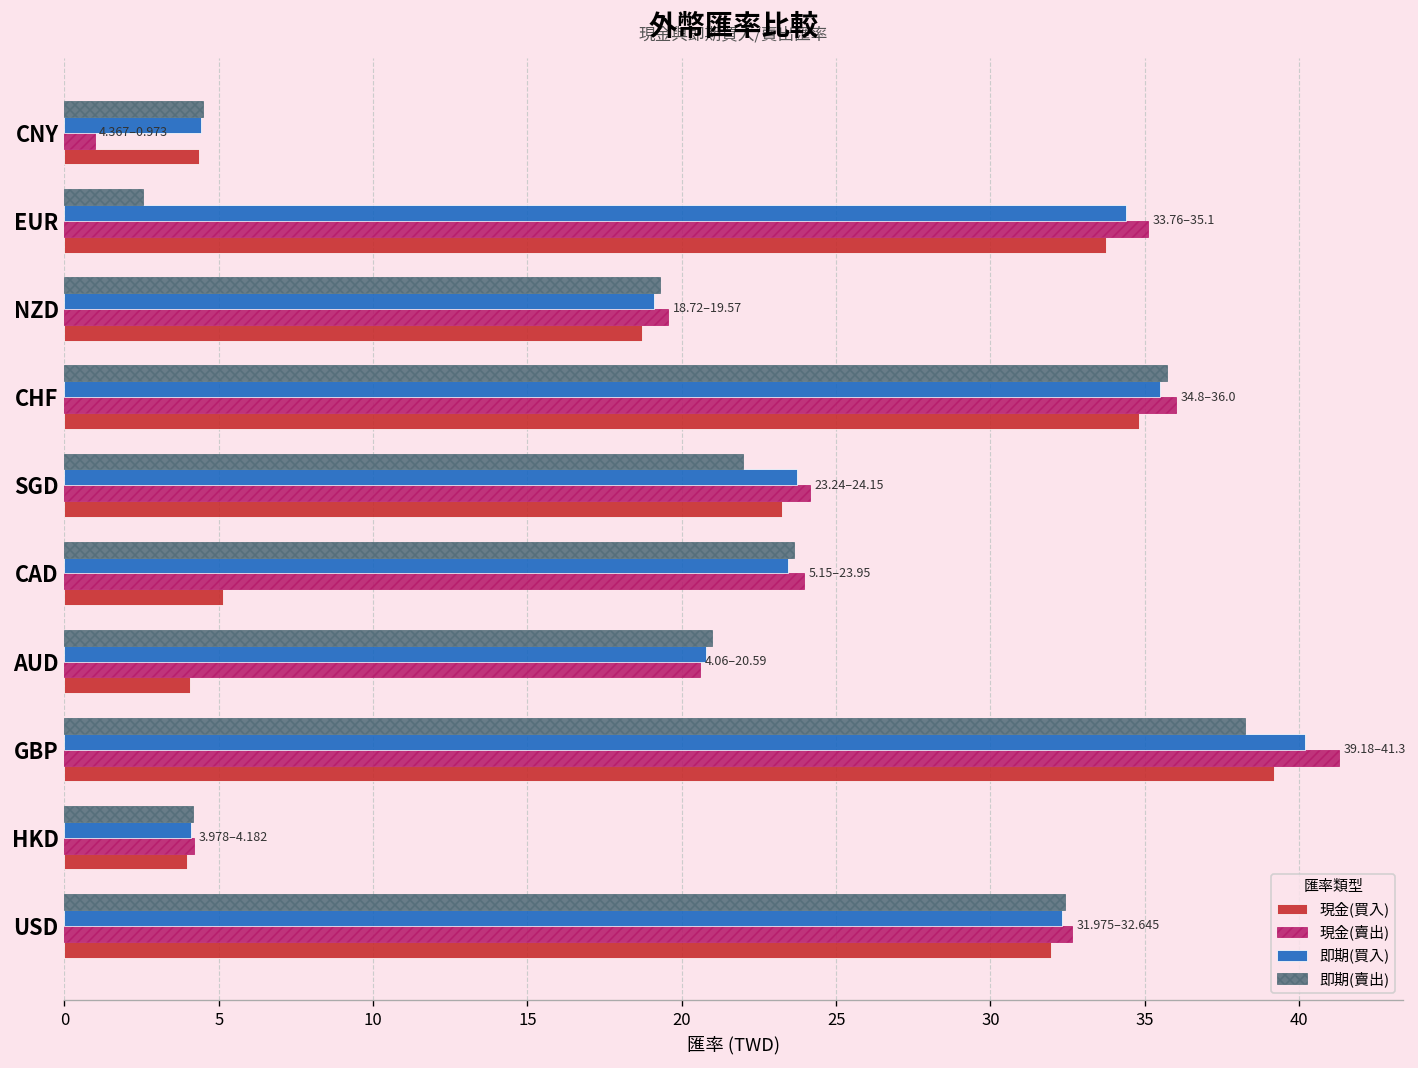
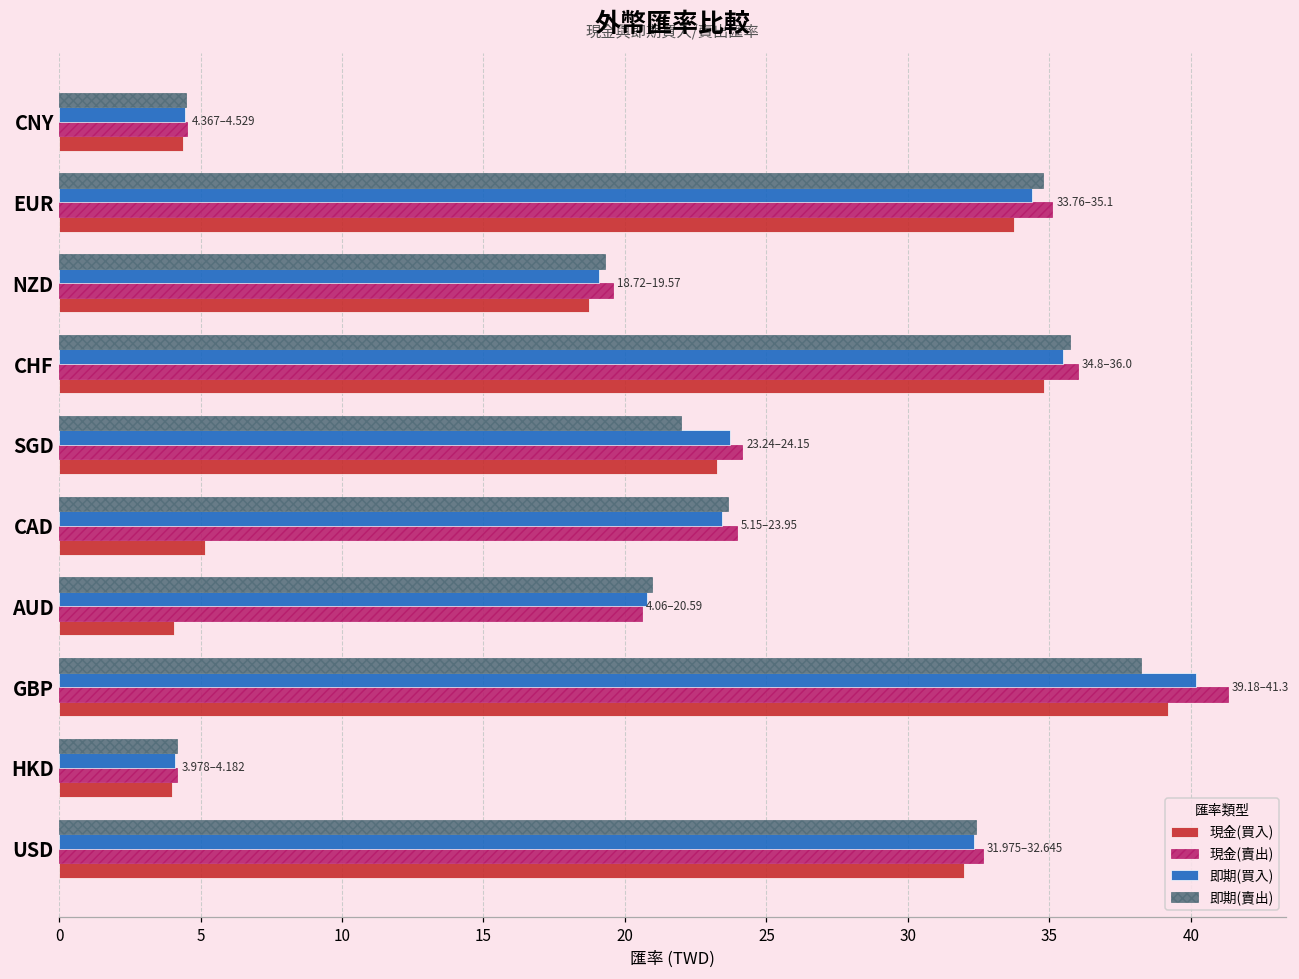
  {
    "現金(買入)": {
      "HKD": 3.978
    },
    "現金(賣出)": {
-     "CNY": 0.973,
+     "CNY": 4.529,
      "EUR": 35.1,
      "NZD": 19.57,
      "CHF": 36.0,
      "SGD": 24.15,
      "CAD": 23.95,
      "AUD": 20.59,
      "GBP": 41.3,
      "HKD": 4.182,
      "USD": 32.645
    },
    "即期(買入)": {
      "EUR": 34.4,
      "NZD": 19.1,
      "CHF": 35.5,
      "SGD": 23.7,
      "CAD": 23.4,
      "GBP": 40.2,
      "HKD": 4.1,
      "USD": 32.3
    },
    "即期(賣出)": {
      "CNY": 4.5,
-     "EUR": 2.5,
+     "EUR": 34.8,
      "NZD": 19.3,
      "CHF": 35.7,
      "SGD": 22.0,
      "CAD": 23.6,
      "AUD": 21.0,
      "GBP": 38.2,
      "HKD": 4.2,
      "USD": 32.4
    }
  }
